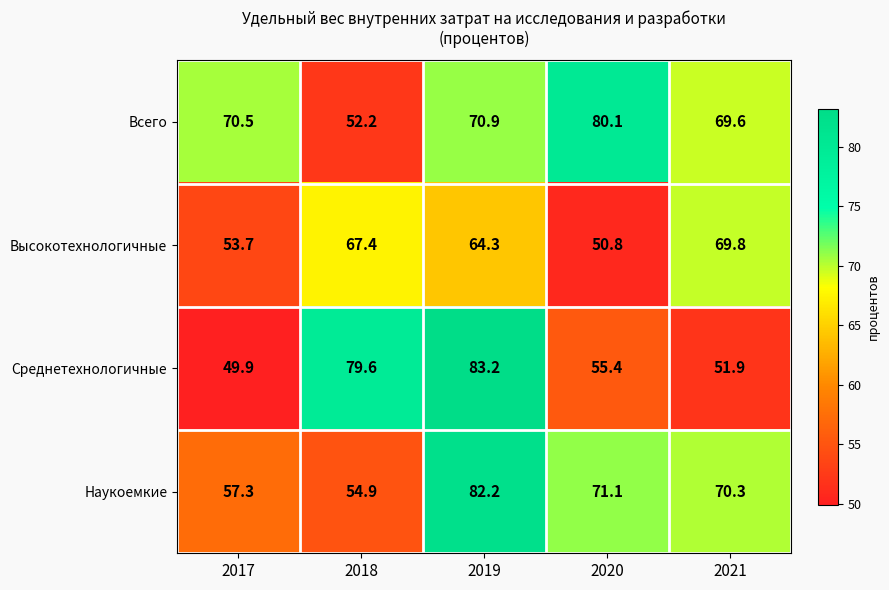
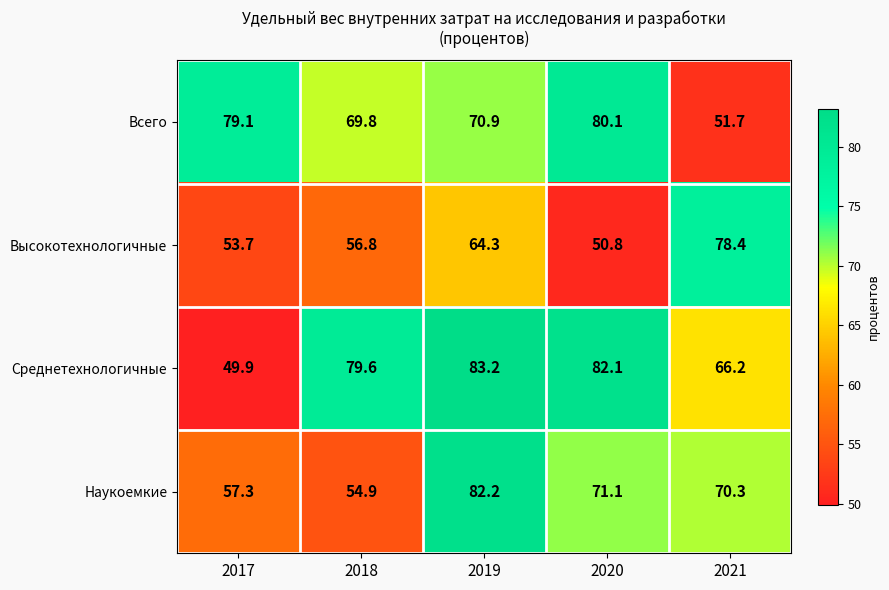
  {
    "Всего": {
-     "2017": 70.5,
-     "2018": 52.2,
+     "2017": 79.1,
+     "2018": 69.8,
      "2019": 70.9,
      "2020": 80.1,
-     "2021": 69.6
+     "2021": 51.7
    },
    "Высокотехнологичные": {
      "2017": 53.7,
-     "2018": 67.4,
+     "2018": 56.8,
      "2019": 64.3,
      "2020": 50.8,
-     "2021": 69.8
+     "2021": 78.4
    },
    "Среднетехнологичные": {
      "2017": 49.9,
      "2018": 79.6,
      "2019": 83.2,
-     "2020": 55.4,
-     "2021": 51.9
+     "2020": 82.1,
+     "2021": 66.2
    },
    "Наукоемкие": {
      "2017": 57.3,
      "2018": 54.9,
      "2019": 82.2,
      "2020": 71.1,
      "2021": 70.3
    }
  }
